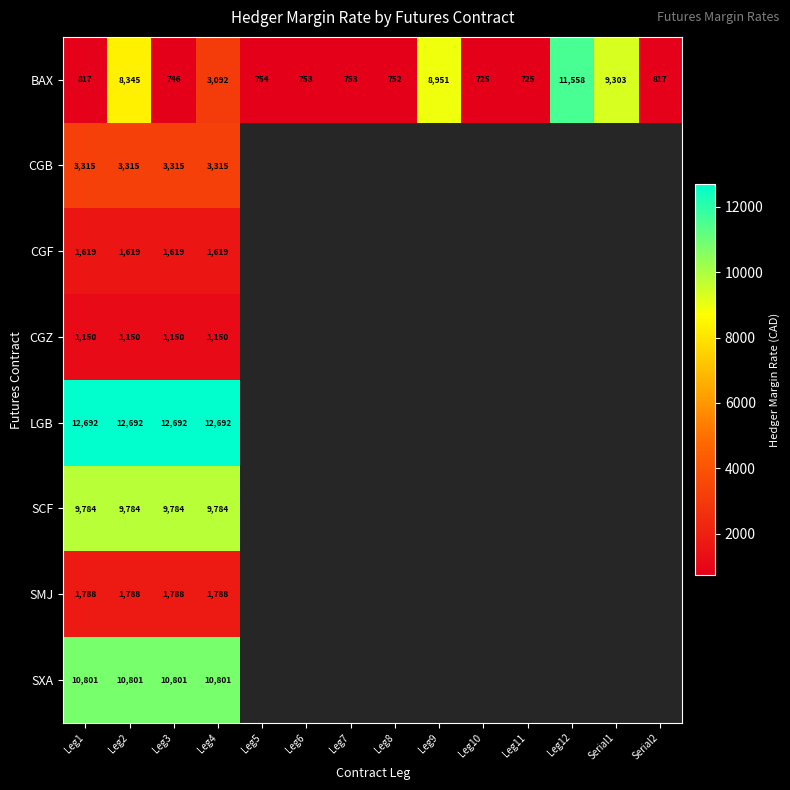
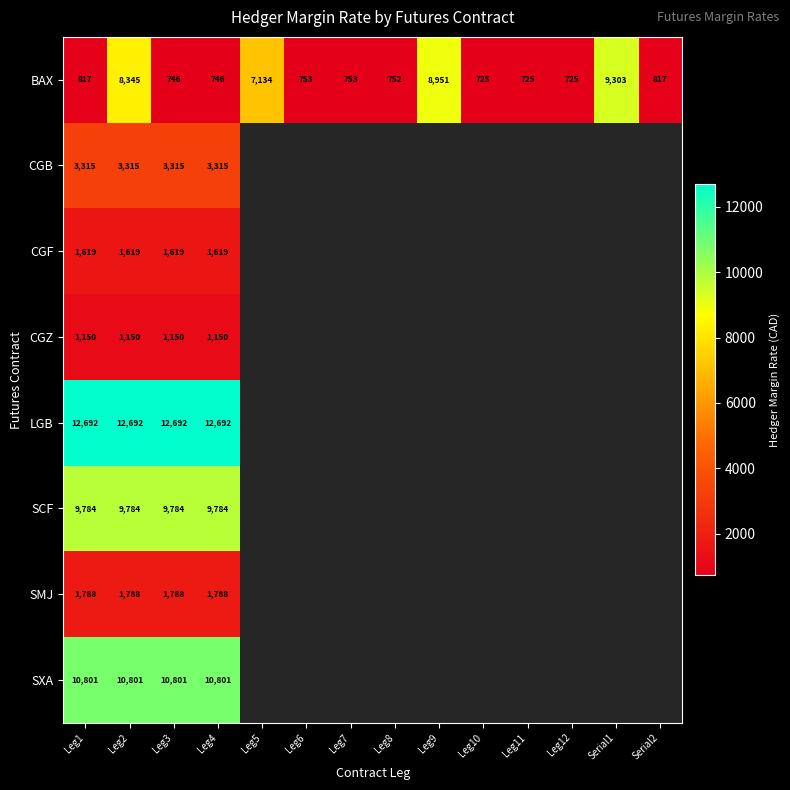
  {
    "BAX": {
      "Leg1": "817",
      "Leg2": "8,345",
      "Leg3": "746",
-     "Leg4": "3,092",
-     "Leg5": "754",
+     "Leg4": "746",
+     "Leg5": "7,134",
      "Leg6": "753",
      "Leg7": "753",
      "Leg8": "752",
      "Leg9": "8,951",
      "Leg10": "725",
      "Leg11": "725",
-     "Leg12": "11,558",
+     "Leg12": "725",
      "Serial1": "9,303",
      "Serial2": "817"
    },
    "CGB": {
      "Leg1": "3,315",
      "Leg2": "3,315",
      "Leg3": "3,315",
      "Leg4": "3,315"
    },
    "CGF": {
      "Leg1": "1,619",
      "Leg2": "1,619",
      "Leg3": "1,619",
      "Leg4": "1,619"
    },
    "CGZ": {
      "Leg1": "1,150",
      "Leg2": "1,150",
      "Leg3": "1,150",
      "Leg4": "1,150"
    },
    "LGB": {
      "Leg1": "12,692",
      "Leg2": "12,692",
      "Leg3": "12,692",
      "Leg4": "12,692"
    },
    "SCF": {
      "Leg1": "9,784",
      "Leg2": "9,784",
      "Leg3": "9,784",
      "Leg4": "9,784"
    },
    "SMJ": {
      "Leg1": "1,788",
      "Leg2": "1,788",
      "Leg3": "1,788",
      "Leg4": "1,788"
    },
    "SXA": {
      "Leg1": "10,801",
      "Leg2": "10,801",
      "Leg3": "10,801",
      "Leg4": "10,801"
    }
  }
